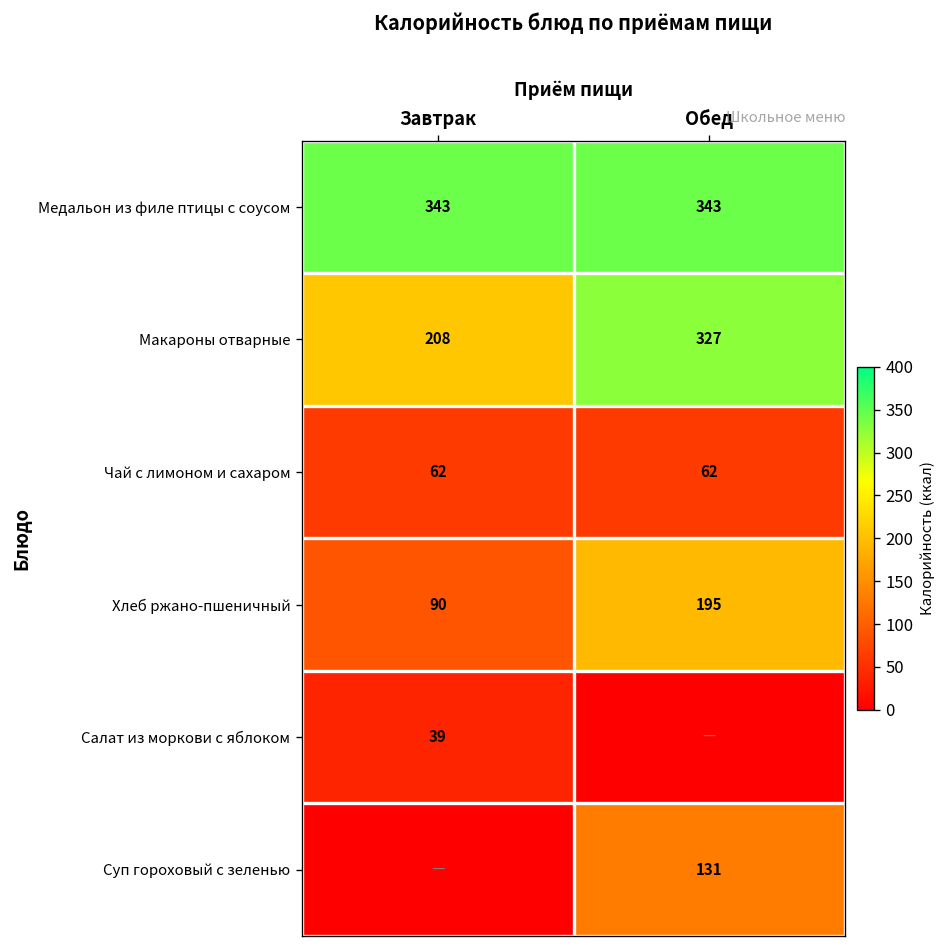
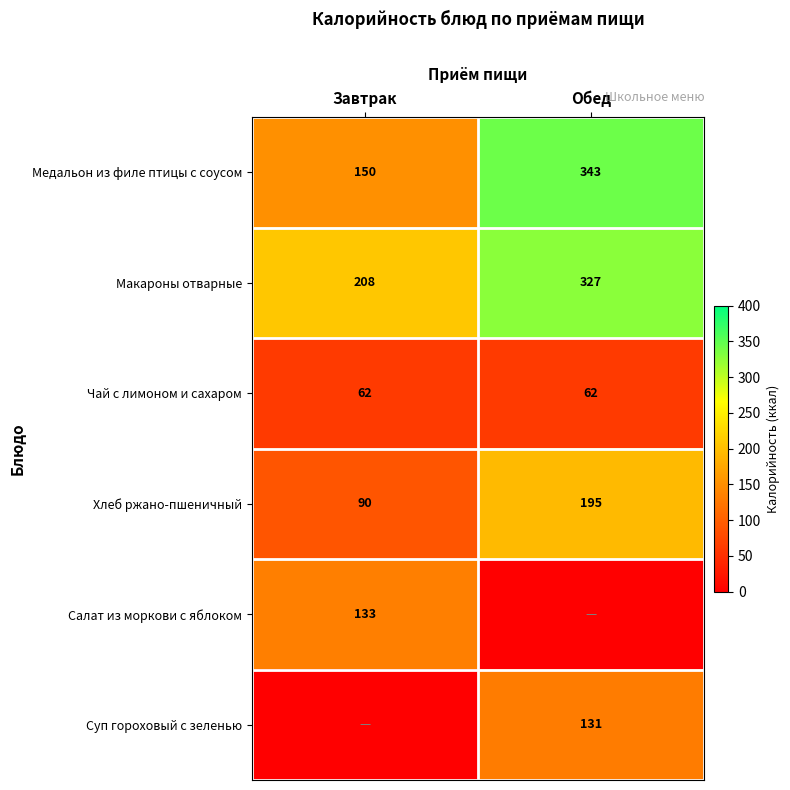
  {
    "Медальон из филе птицы с соусом": {
-     "Завтрак": 343,
+     "Завтрак": 150,
      "Обед": 343
    },
    "Макароны отварные": {
      "Завтрак": 208,
      "Обед": 327
    },
    "Чай с лимоном и сахаром": {
      "Завтрак": 62,
      "Обед": 62
    },
    "Хлеб ржано-пшеничный": {
      "Завтрак": 90,
      "Обед": 195
    },
    "Салат из моркови с яблоком": {
-     "Завтрак": 39
+     "Завтрак": 133
    },
    "Суп гороховый с зеленью": {
      "Обед": 131
    }
  }
